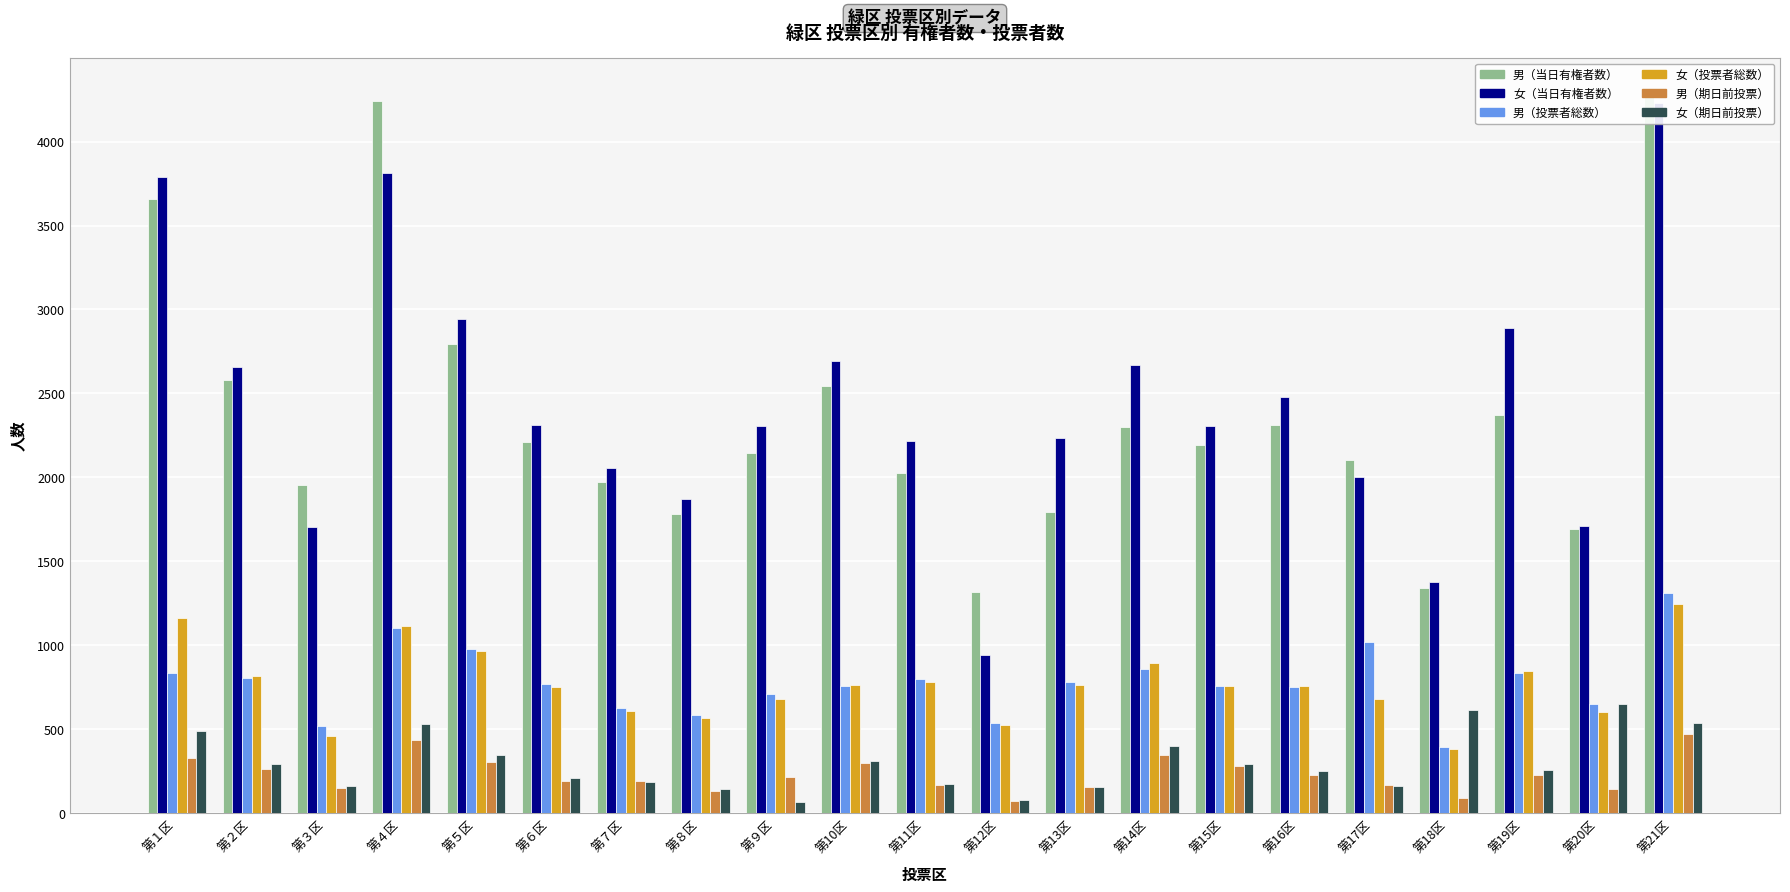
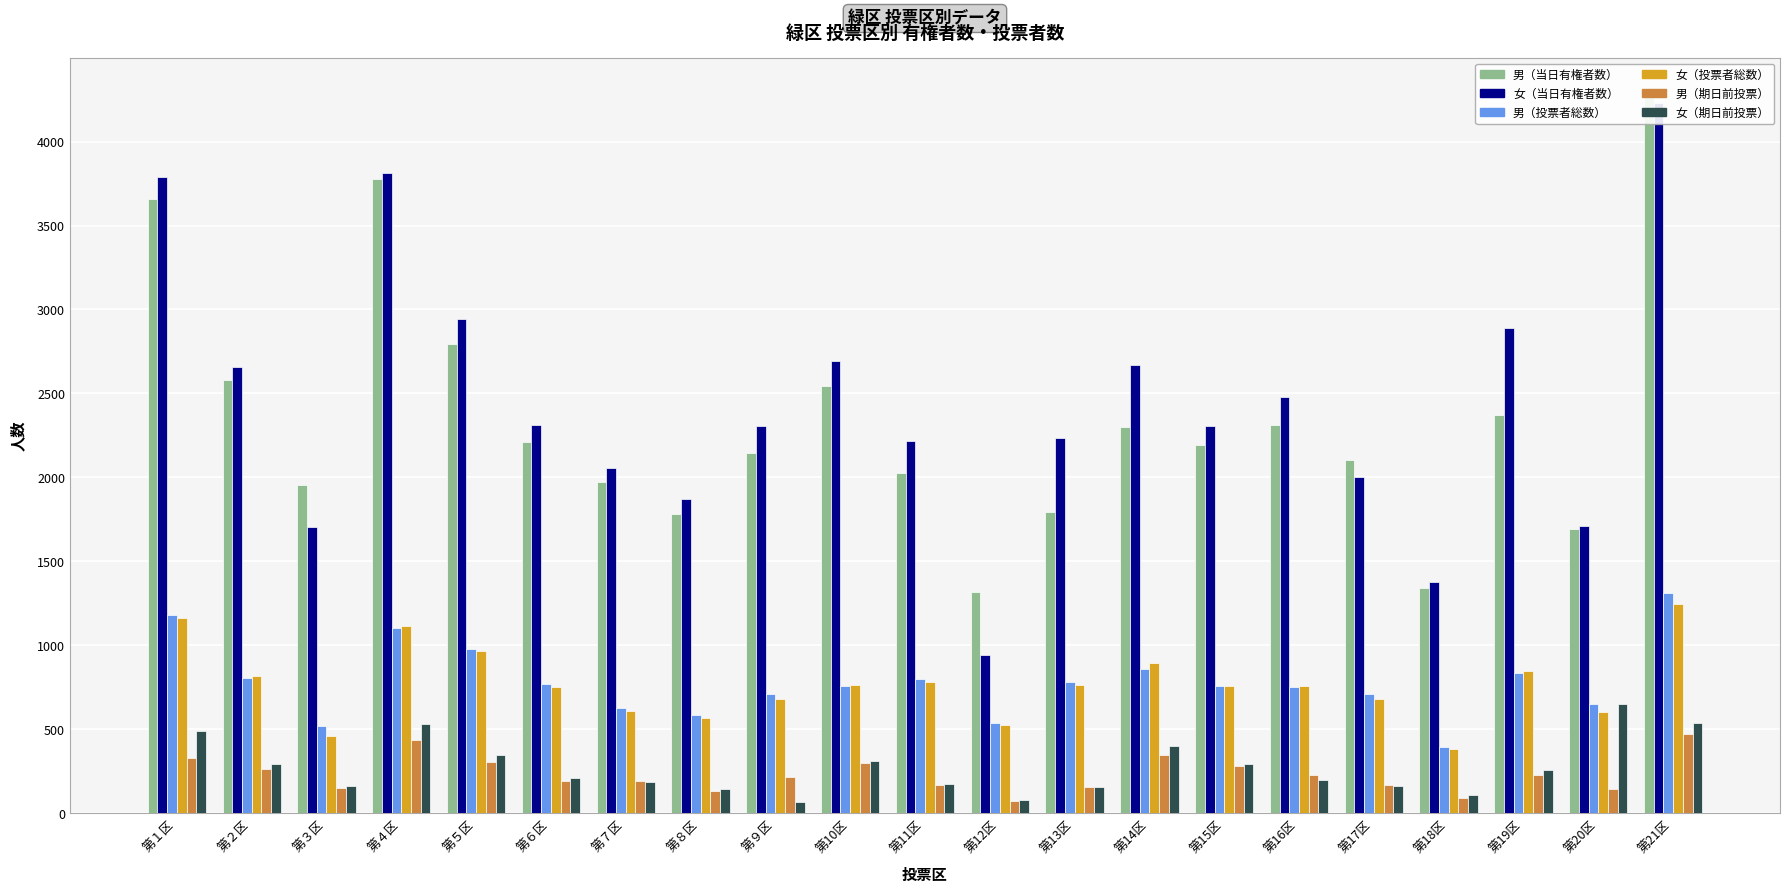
  {
    "男（当日有権者数）": {
      "第１区": 3660,
      "第２区": 2580,
      "第３区": 1960,
-     "第４区": 4240,
+     "第４区": 3780,
      "第５区": 2800,
      "第６区": 2210,
      "第７区": 1970,
      "第８区": 1780,
      "第９区": 2150,
      "第10区": 2540,
      "第11区": 2030,
      "第12区": 1320,
      "第13区": 1790,
      "第14区": 2300,
      "第15区": 2190,
      "第16区": 2320,
      "第17区": 2110,
      "第18区": 1340,
      "第19区": 2370,
      "第20区": 1690
    },
    "女（当日有権者数）": {
      "第１区": 3790,
      "第２区": 2660,
      "第３区": 1710,
      "第４区": 3810,
      "第５区": 2940,
      "第６区": 2310,
      "第７区": 2060,
      "第８区": 1870,
      "第９区": 2310,
      "第10区": 2700,
      "第11区": 2220,
      "第12区": 940,
      "第13区": 2230,
      "第14区": 2670,
      "第15区": 2310,
      "第16区": 2480,
      "第17区": 2000,
      "第18区": 1380,
      "第19区": 2890,
      "第20区": 1710
    },
    "男（投票者総数）": {
-     "第１区": 840,
+     "第１区": 1180,
      "第２区": 800,
      "第３区": 520,
      "第４区": 1100,
      "第５区": 980,
      "第６区": 770,
      "第７区": 630,
      "第８区": 590,
      "第９区": 710,
      "第10区": 760,
      "第11区": 800,
      "第12区": 540,
      "第13区": 780,
      "第14区": 860,
      "第15区": 760,
      "第16区": 750,
-     "第17区": 1020,
+     "第17区": 710,
      "第18区": 390,
      "第19区": 840,
      "第20区": 650,
      "第21区": 1310
    },
    "女（期日前投票）": {
      "第１区": 490,
      "第２区": 290,
      "第３区": 170,
      "第４区": 530,
      "第５区": 350,
      "第６区": 210,
      "第７区": 190,
      "第８区": 140,
      "第９区": 70,
      "第10区": 310,
      "第11区": 180,
      "第12区": 80,
      "第13区": 160,
      "第14区": 400,
      "第15区": 290,
-     "第16区": 250,
+     "第16区": 200,
      "第17区": 170,
-     "第18区": 610,
+     "第18区": 110,
      "第19区": 260,
      "第20区": 650,
      "第21区": 540
    }
  }
